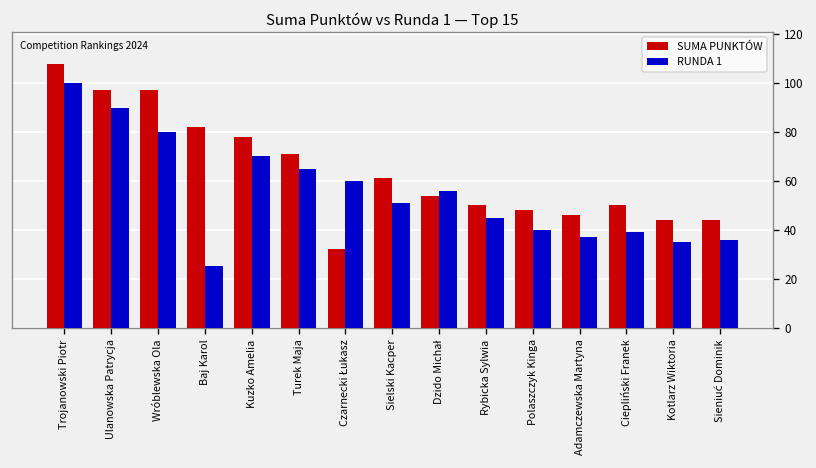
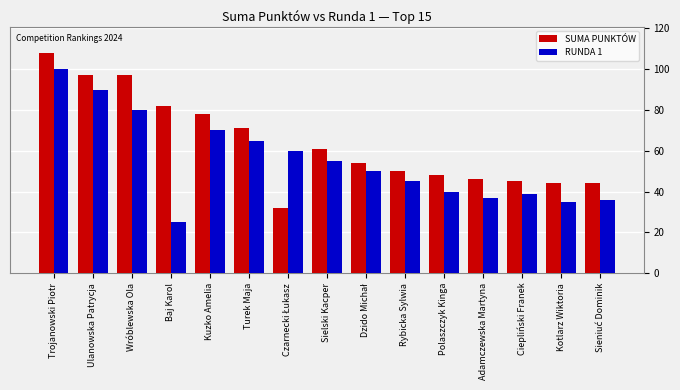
  {
    "SUMA PUNKTÓW": {
      "Ulanowska Patrycja": 97,
      "Wróblewska Ola": 97,
      "Baj Karol": 82,
      "Kuzko Amelia": 78,
      "Turek Maja": 71,
      "Czarnecki Łukasz": 32,
      "Sielski Kacper": 61,
      "Dzido Michał": 54,
      "Rybicka Sylwia": 50,
      "Polaszczyk Kinga": 48,
      "Adamczewska Martyna": 46,
-     "Ciepliński Franek": 50,
+     "Ciepliński Franek": 45,
      "Kotlarz Wiktoria": 44,
      "Sieniuć Dominik": 44
    },
    "RUNDA 1": {
      "Trojanowski Piotr": 100,
      "Ulanowska Patrycja": 90,
      "Wróblewska Ola": 80,
      "Baj Karol": 25,
      "Kuzko Amelia": 70,
      "Turek Maja": 65,
      "Czarnecki Łukasz": 60,
-     "Sielski Kacper": 51,
-     "Dzido Michał": 56,
+     "Sielski Kacper": 55,
+     "Dzido Michał": 50,
      "Rybicka Sylwia": 45,
      "Polaszczyk Kinga": 40,
      "Adamczewska Martyna": 37,
      "Ciepliński Franek": 39,
      "Kotlarz Wiktoria": 35,
      "Sieniuć Dominik": 36
    }
  }
